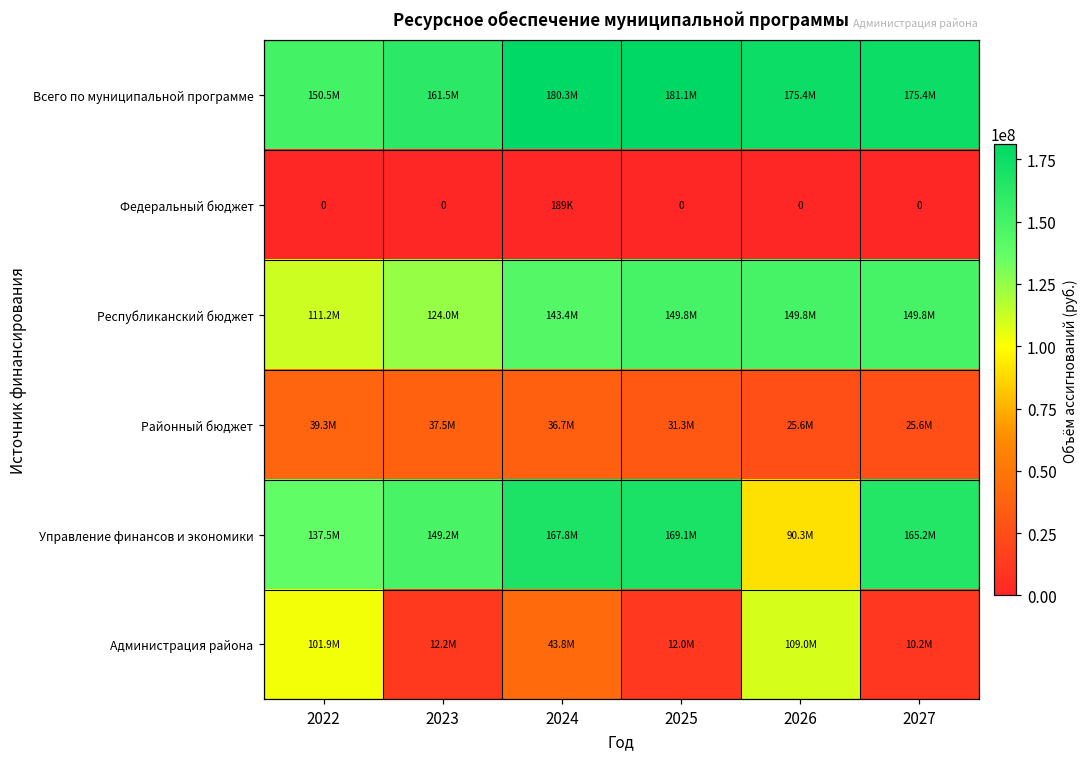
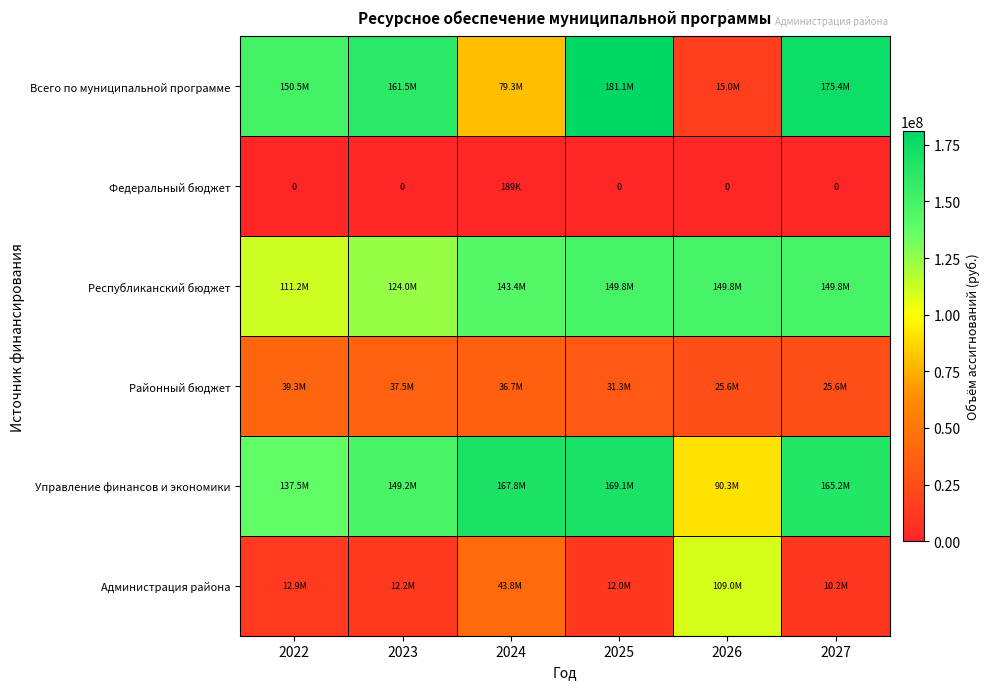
  {
    "Всего по муниципальной программе": {
      "2022": "150.5M",
      "2023": "161.5M",
-     "2024": "180.3M",
+     "2024": "79.3M",
      "2025": "181.1M",
-     "2026": "175.4M",
+     "2026": "15.0M",
      "2027": "175.4M"
    },
    "Федеральный бюджет": {
      "2022": "0",
      "2023": "0",
      "2024": "189K",
      "2025": "0",
      "2026": "0",
      "2027": "0"
    },
    "Республиканский бюджет": {
      "2022": "111.2M",
      "2023": "124.0M",
      "2024": "143.4M",
      "2025": "149.8M",
      "2026": "149.8M",
      "2027": "149.8M"
    },
    "Районный бюджет": {
      "2022": "39.3M",
      "2023": "37.5M",
      "2024": "36.7M",
      "2025": "31.3M",
      "2026": "25.6M",
      "2027": "25.6M"
    },
    "Управление финансов и экономики": {
      "2022": "137.5M",
      "2023": "149.2M",
      "2024": "167.8M",
      "2025": "169.1M",
      "2026": "90.3M",
      "2027": "165.2M"
    },
    "Администрация района": {
-     "2022": "101.9M",
+     "2022": "12.9M",
      "2023": "12.2M",
      "2024": "43.8M",
      "2025": "12.0M",
      "2026": "109.0M",
      "2027": "10.2M"
    }
  }
